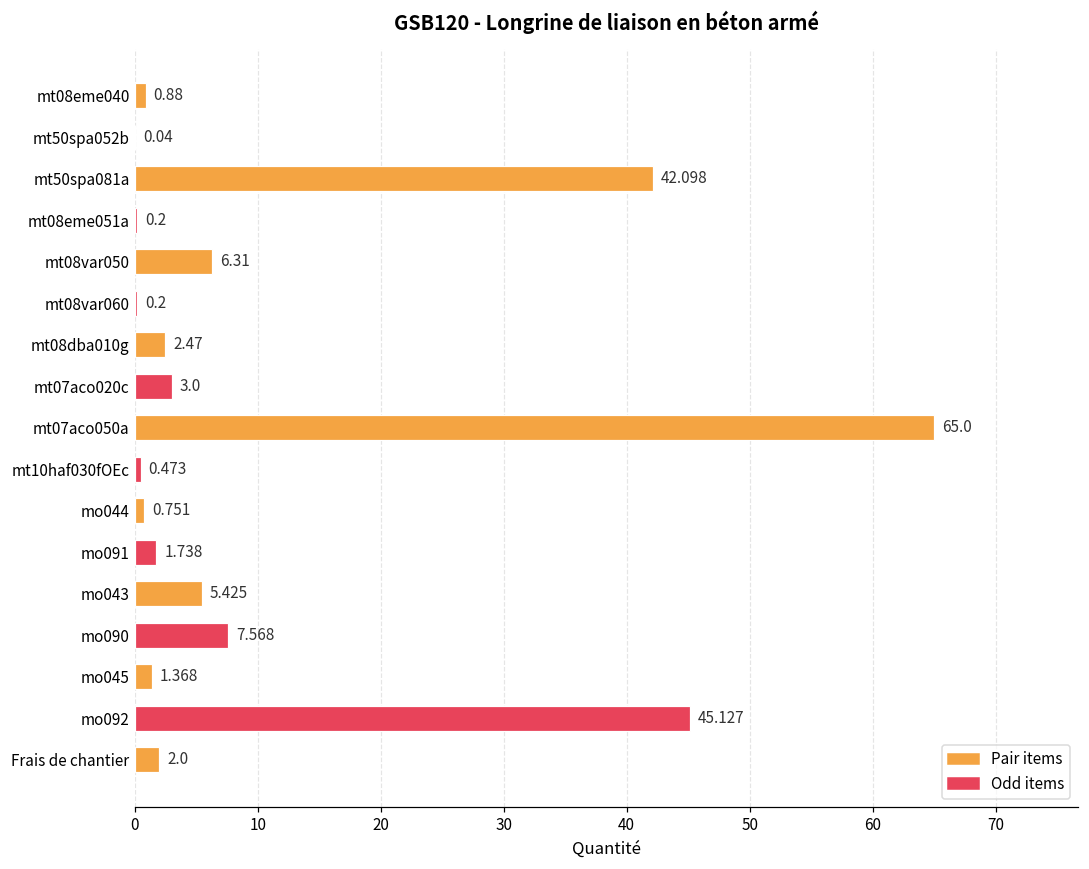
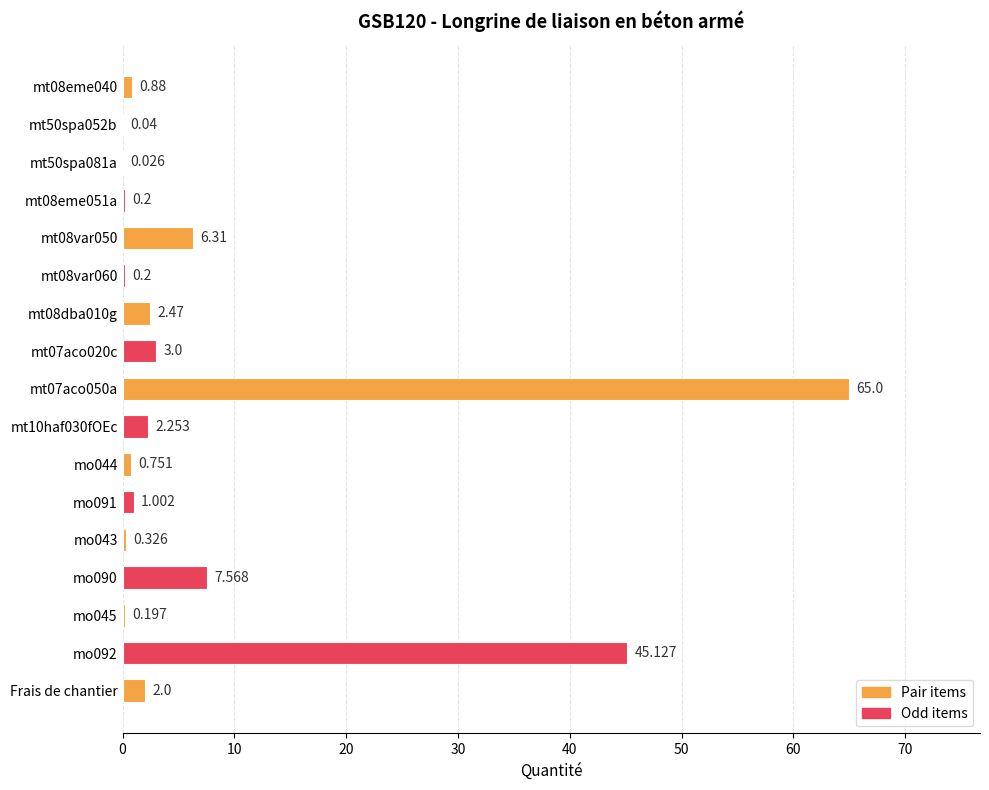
  {
    "mt08eme040": 0.88,
    "mt50spa052b": 0.04,
-   "mt50spa081a": 42.098,
+   "mt50spa081a": 0.026,
    "mt08eme051a": 0.2,
    "mt08var050": 6.31,
    "mt08var060": 0.2,
    "mt08dba010g": 2.47,
    "mt07aco020c": 3.0,
    "mt07aco050a": 65.0,
-   "mt10haf030fOEc": 0.473,
+   "mt10haf030fOEc": 2.253,
    "mo044": 0.751,
-   "mo091": 1.738,
-   "mo043": 5.425,
+   "mo091": 1.002,
+   "mo043": 0.326,
    "mo090": 7.568,
-   "mo045": 1.368,
+   "mo045": 0.197,
    "mo092": 45.127,
    "Frais de chantier": 2.0
  }
